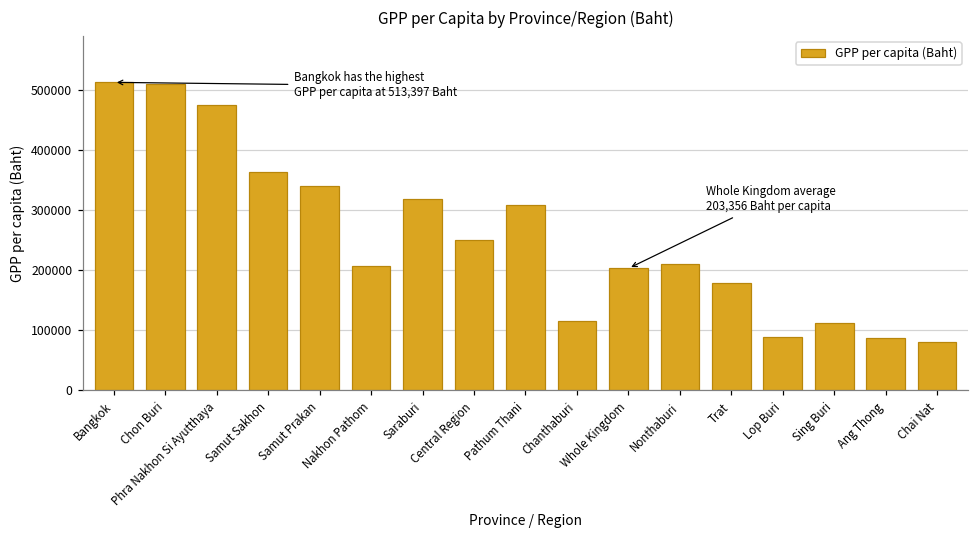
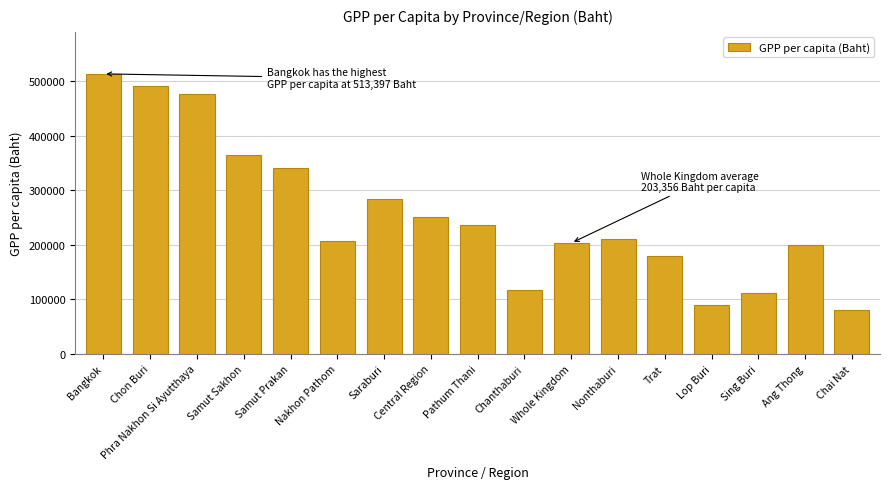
  {
-   "Chon Buri": 510000,
+   "Chon Buri": 490000,
    "Phra Nakhon Si Ayutthaya": 480000,
    "Samut Sakhon": 360000,
    "Samut Prakan": 340000,
    "Nakhon Pathom": 210000,
-   "Saraburi": 320000,
+   "Saraburi": 280000,
    "Central Region": 250000,
-   "Pathum Thani": 310000,
+   "Pathum Thani": 240000,
    "Chanthaburi": 120000,
    "Trat": 180000,
    "Lop Buri": 90000,
    "Sing Buri": 110000,
-   "Ang Thong": 90000,
+   "Ang Thong": 200000,
    "Chai Nat": 80000
  }
